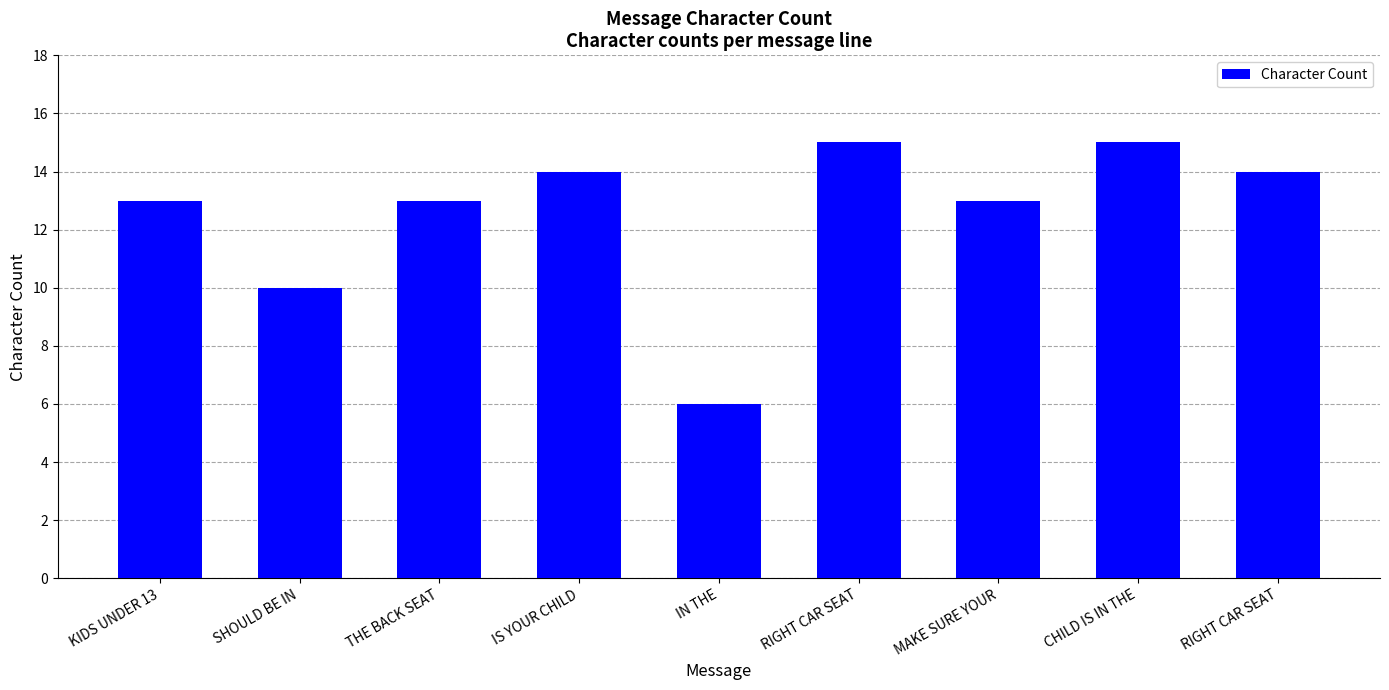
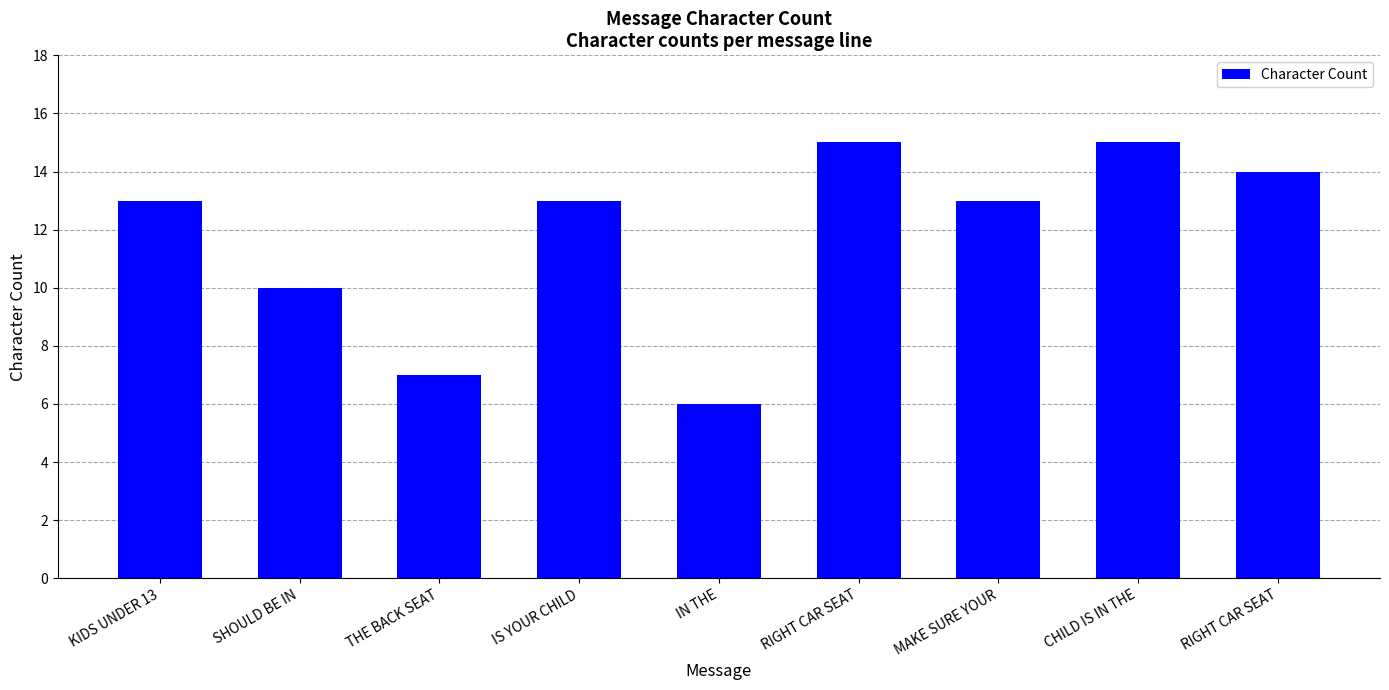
  {
    "KIDS UNDER 13": 13,
    "SHOULD BE IN": 10,
-   "THE BACK SEAT": 13,
-   "IS YOUR CHILD": 14,
+   "THE BACK SEAT": 7,
+   "IS YOUR CHILD": 13,
    "IN THE": 6,
    "MAKE SURE YOUR": 13,
    "CHILD IS IN THE": 15
  }
